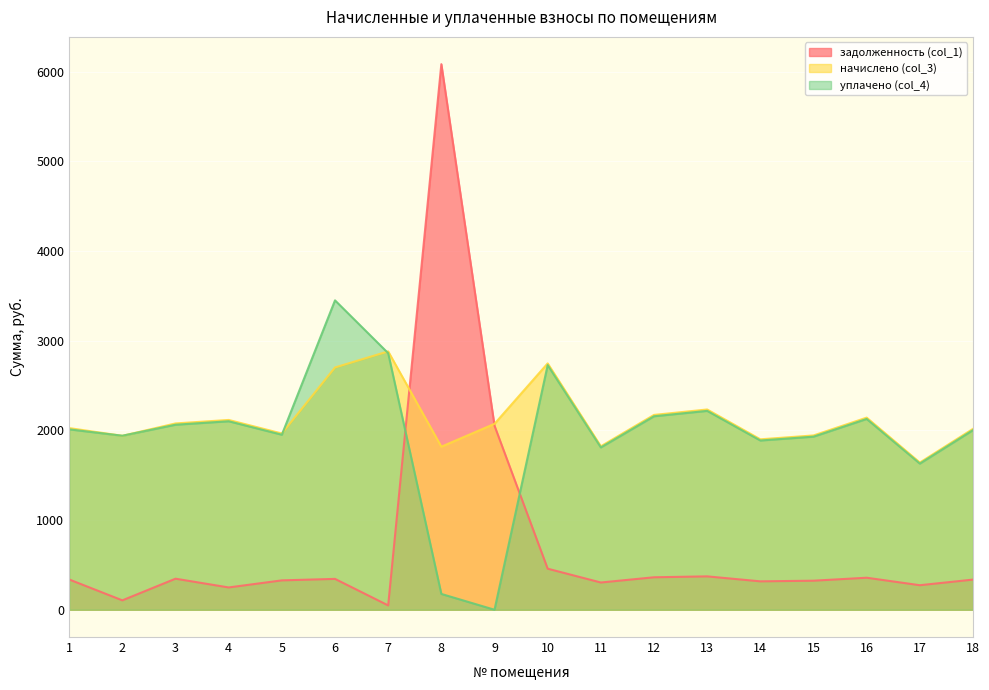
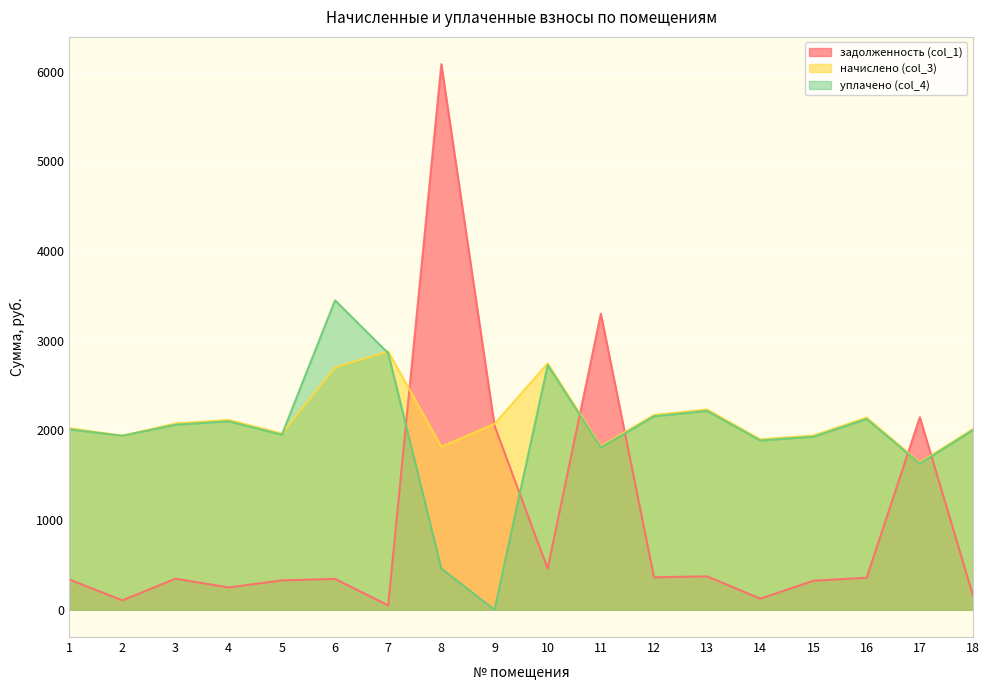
  {
    "задолженность (col_1)": {
      "1": 300,
      "2": 100,
      "3": 300,
      "4": 200,
      "5": 300,
      "6": 300,
      "7": 0,
      "8": 6100,
      "10": 500,
-     "11": 300,
+     "11": 3300,
      "12": 400,
      "13": 400,
-     "14": 300,
+     "14": 100,
      "15": 300,
      "16": 400,
-     "17": 300,
-     "18": 300
+     "17": 2100,
+     "18": 200
    },
    "начислено (col_3)": {
      "6": 2700,
      "8": 1800
    },
    "уплачено (col_4)": {
      "6": 3500,
-     "8": 200,
+     "8": 500,
      "9": 0
    }
  }
